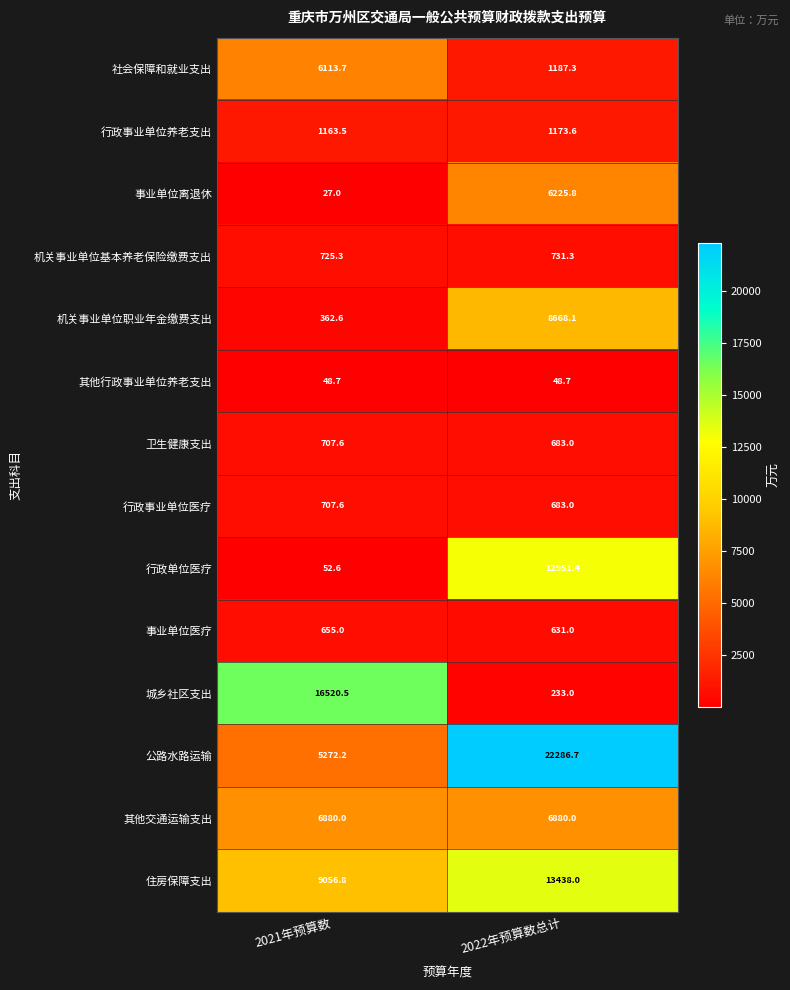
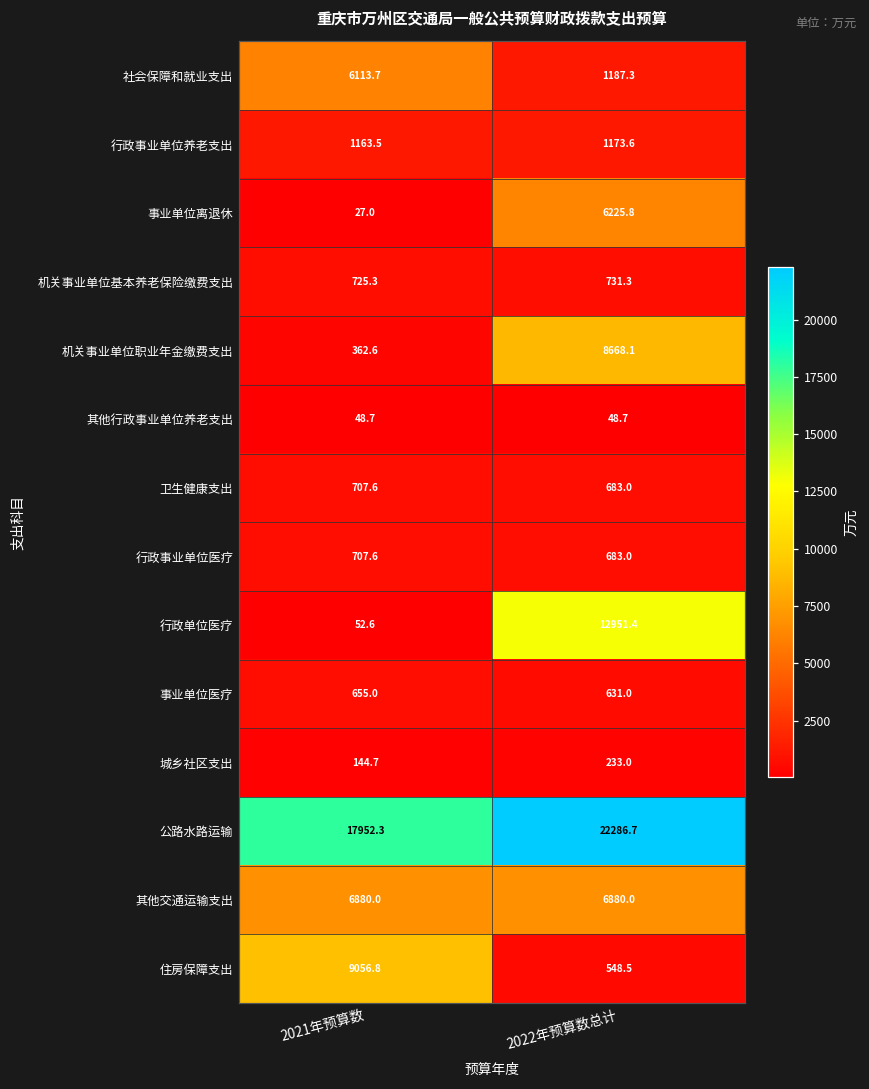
  {
    "社会保障和就业支出": {
      "2021年预算数": 6113.7,
      "2022年预算数总计": 1187.3
    },
    "行政事业单位养老支出": {
      "2021年预算数": 1163.5,
      "2022年预算数总计": 1173.6
    },
    "事业单位离退休": {
      "2021年预算数": 27.0,
      "2022年预算数总计": 6225.8
    },
    "机关事业单位基本养老保险缴费支出": {
      "2021年预算数": 725.3,
      "2022年预算数总计": 731.3
    },
    "机关事业单位职业年金缴费支出": {
      "2021年预算数": 362.6,
      "2022年预算数总计": 8668.1
    },
    "其他行政事业单位养老支出": {
      "2021年预算数": 48.7,
      "2022年预算数总计": 48.7
    },
    "卫生健康支出": {
      "2021年预算数": 707.6,
      "2022年预算数总计": 683.0
    },
    "行政事业单位医疗": {
      "2021年预算数": 707.6,
      "2022年预算数总计": 683.0
    },
    "行政单位医疗": {
      "2021年预算数": 52.6,
      "2022年预算数总计": 12951.4
    },
    "事业单位医疗": {
      "2021年预算数": 655.0,
      "2022年预算数总计": 631.0
    },
    "城乡社区支出": {
-     "2021年预算数": 16520.5,
+     "2021年预算数": 144.7,
      "2022年预算数总计": 233.0
    },
    "公路水路运输": {
-     "2021年预算数": 5272.2,
+     "2021年预算数": 17952.3,
      "2022年预算数总计": 22286.7
    },
    "其他交通运输支出": {
      "2021年预算数": 6880.0,
      "2022年预算数总计": 6880.0
    },
    "住房保障支出": {
      "2021年预算数": 9056.8,
-     "2022年预算数总计": 13438.0
+     "2022年预算数总计": 548.5
    }
  }
